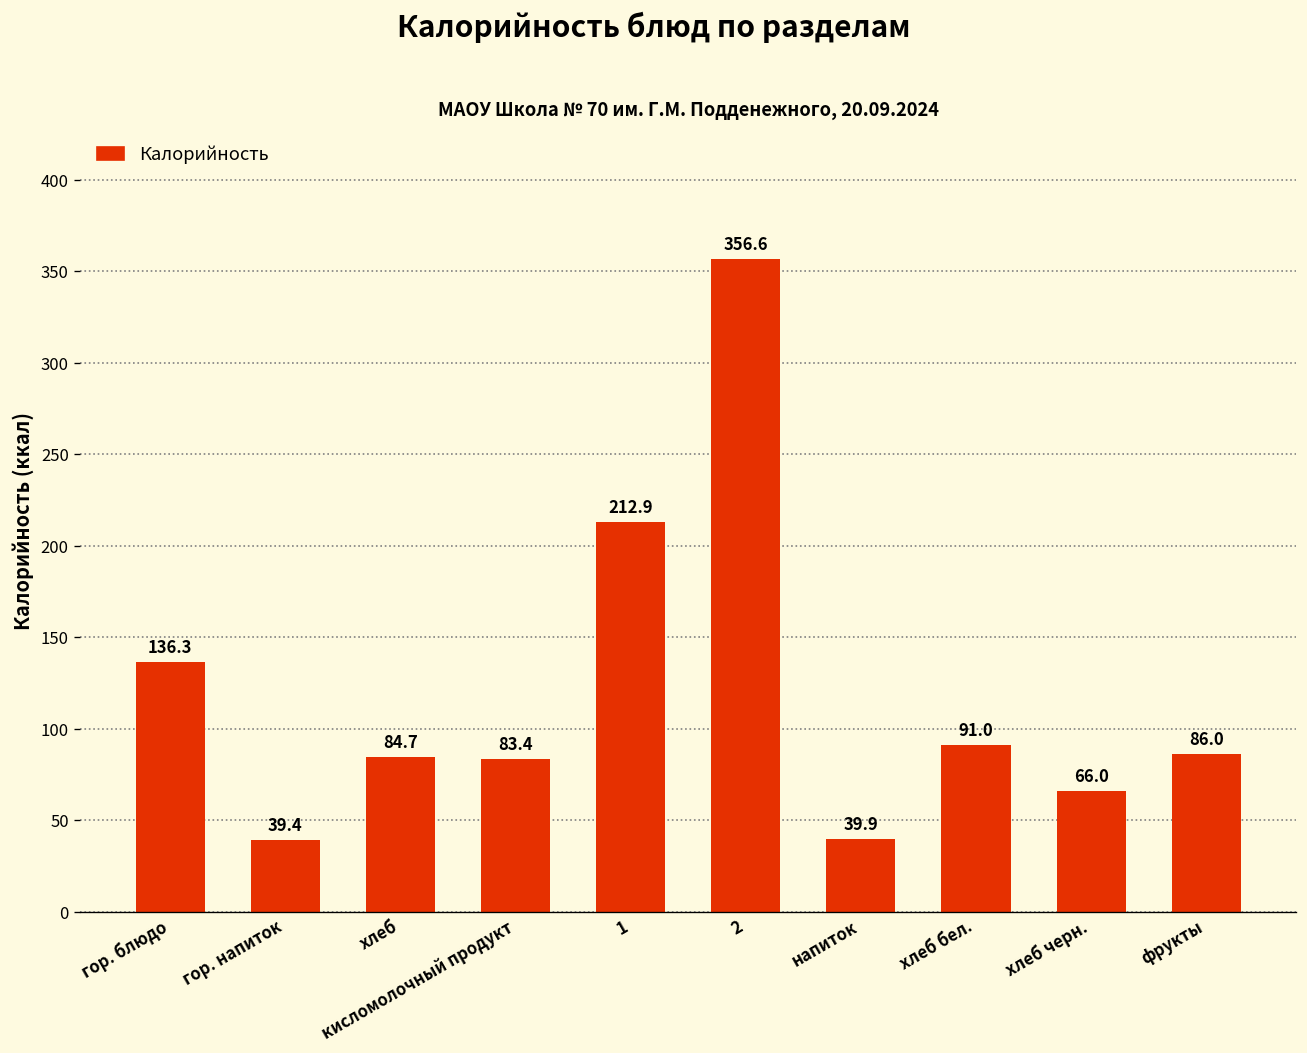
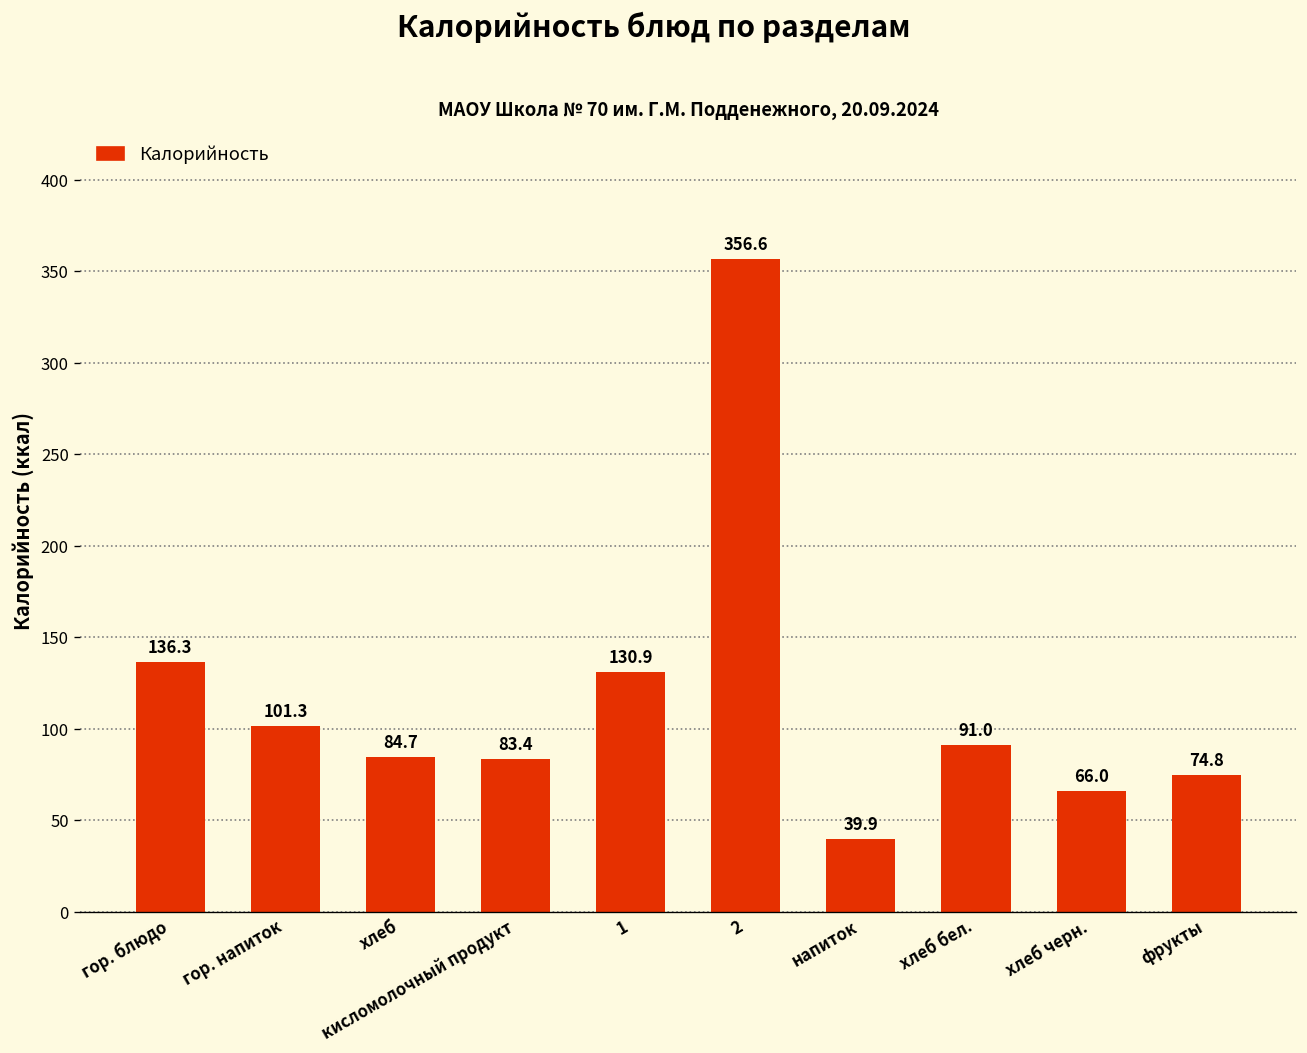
  {
    "гор. блюдо": 136.3,
-   "гор. напиток": 39.4,
+   "гор. напиток": 101.3,
    "хлеб": 84.7,
    "кисломолочный продукт": 83.4,
-   "1": 212.9,
+   "1": 130.9,
    "2": 356.6,
    "напиток": 39.9,
    "хлеб бел.": 91.0,
    "хлеб черн.": 66.0,
-   "фрукты": 86.0
+   "фрукты": 74.8
  }
